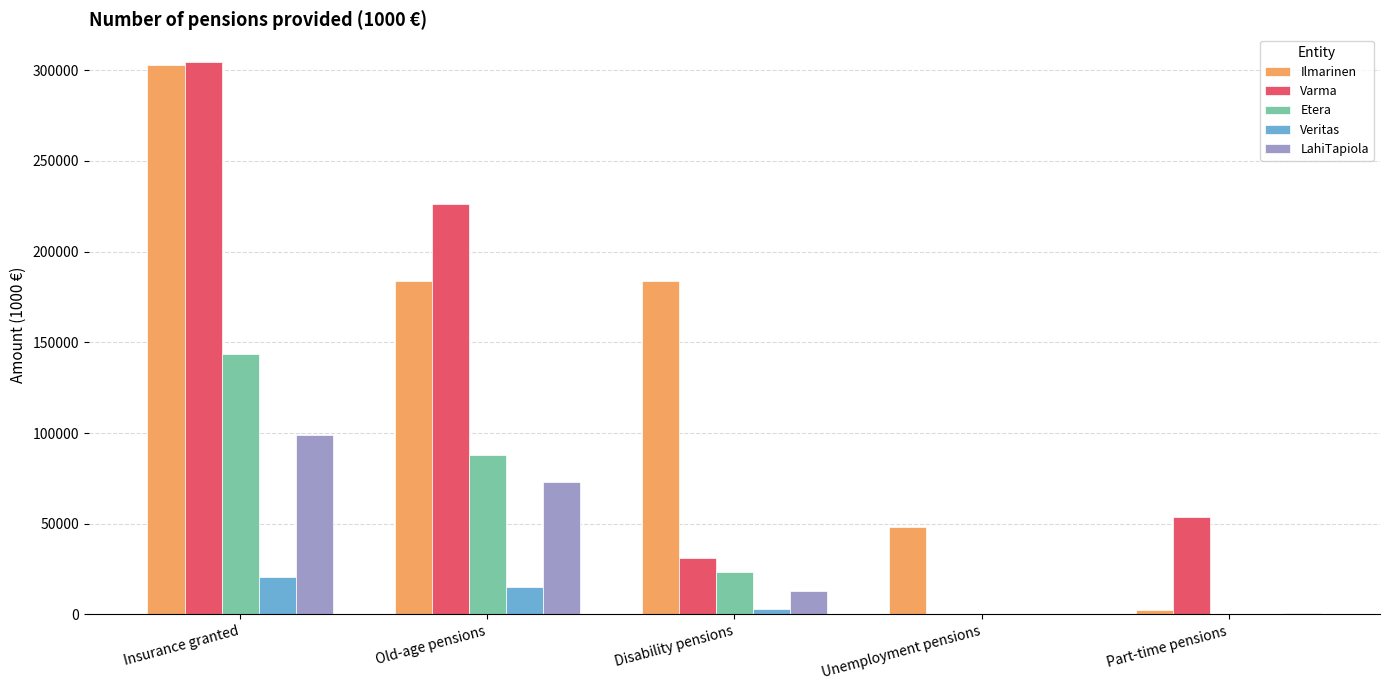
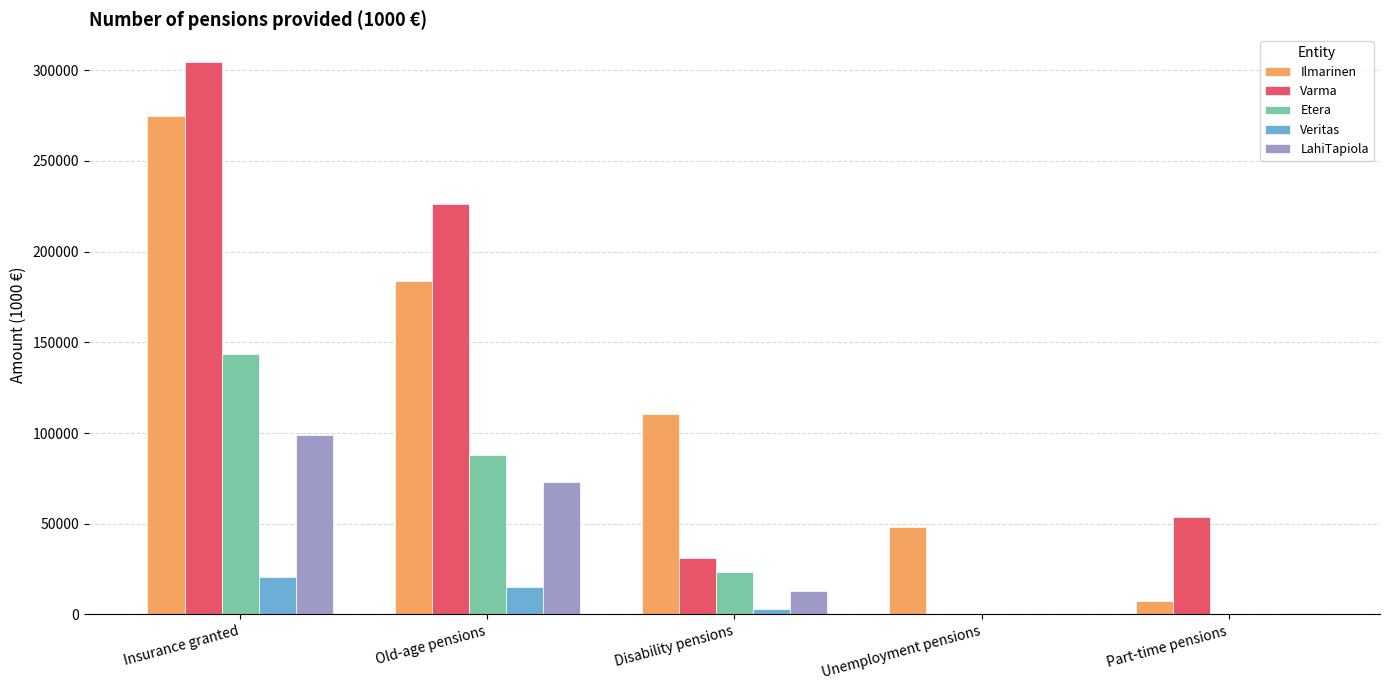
  {
    "Ilmarinen": {
-     "Insurance granted": 303000,
+     "Insurance granted": 275000,
      "Old-age pensions": 184000,
-     "Disability pensions": 184000,
+     "Disability pensions": 111000,
      "Unemployment pensions": 48000,
-     "Part-time pensions": 3000
+     "Part-time pensions": 8000
    },
    "Varma": {
      "Insurance granted": 305000,
      "Old-age pensions": 226000,
      "Disability pensions": 31000,
      "Part-time pensions": 54000
    }
  }
